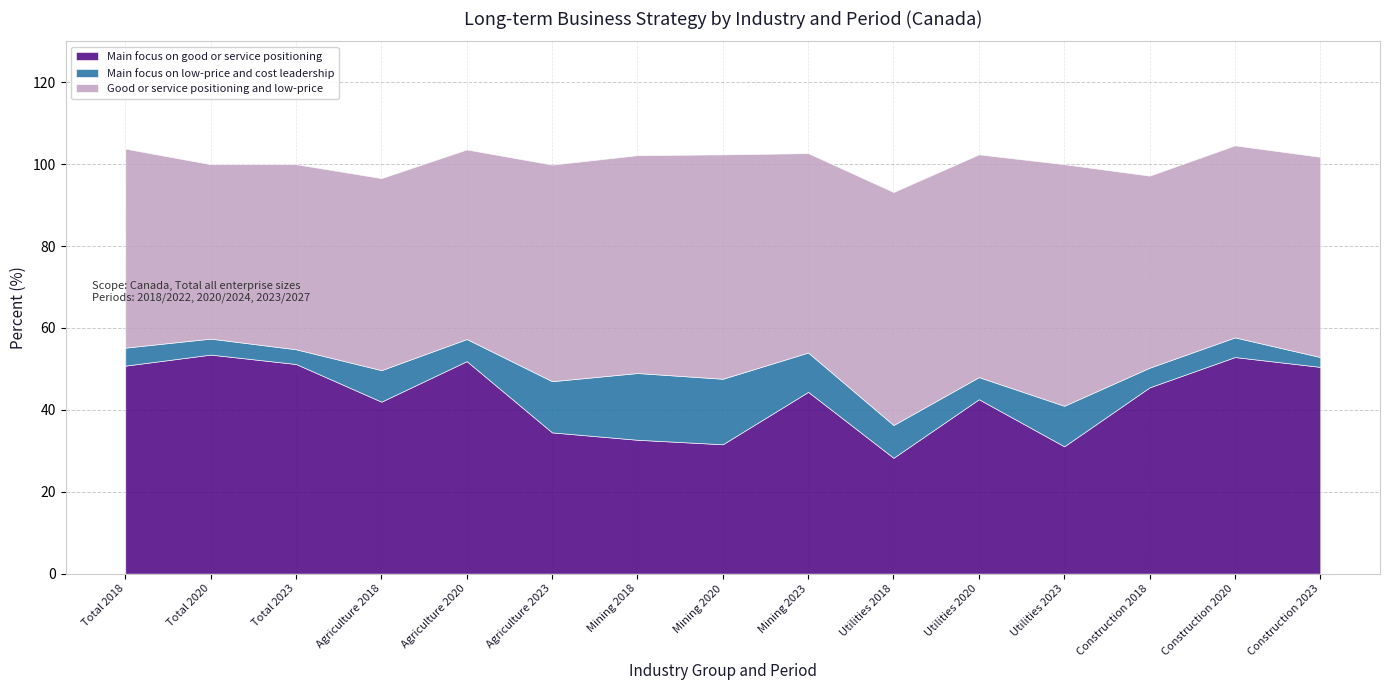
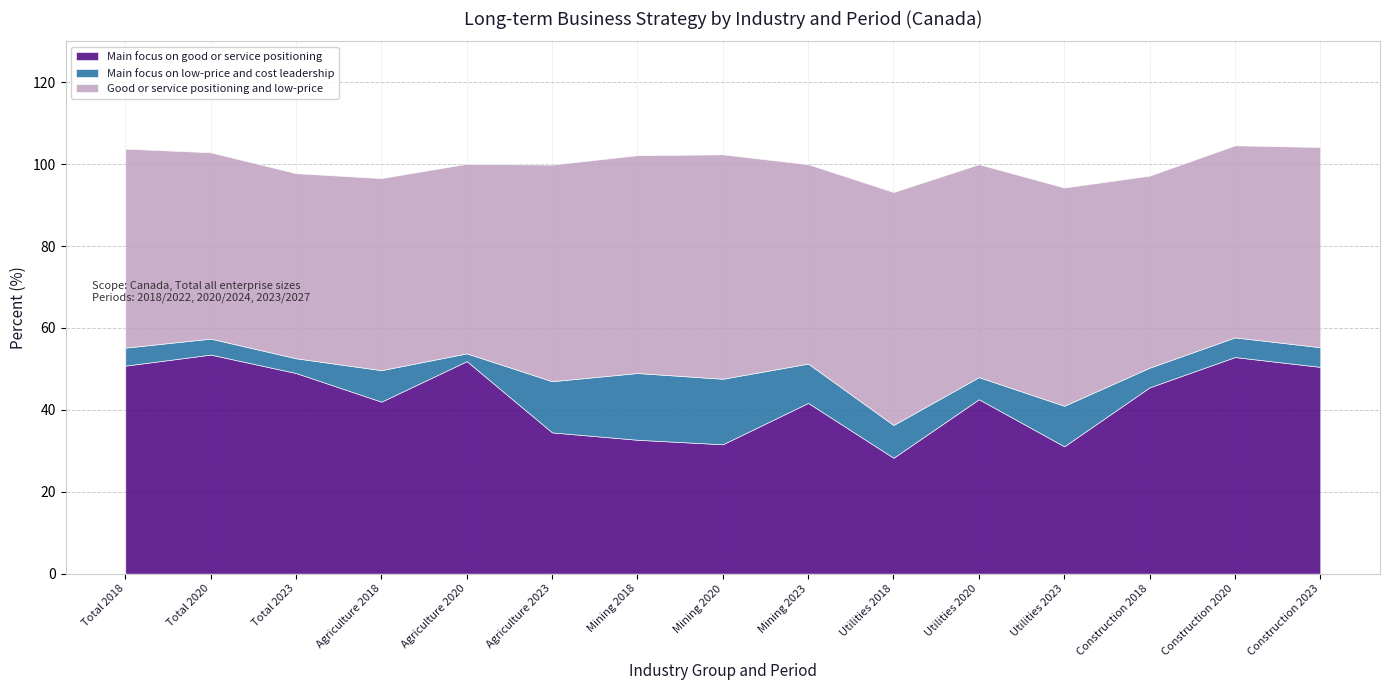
  {
    "Main focus on good or service positioning": {
      "Total 2018": 51,
      "Total 2020": 54,
-     "Total 2023": 51,
+     "Total 2023": 49,
      "Agriculture 2018": 42,
      "Agriculture 2020": 52,
      "Agriculture 2023": 35,
      "Mining 2018": 33,
      "Mining 2020": 32,
-     "Mining 2023": 44,
+     "Mining 2023": 42,
      "Utilities 2018": 28,
      "Utilities 2020": 43,
      "Utilities 2023": 31,
      "Construction 2018": 46,
      "Construction 2020": 53,
      "Construction 2023": 51
    },
    "Main focus on low-price and cost leadership": {
      "Total 2018": 4,
      "Total 2020": 4,
      "Total 2023": 4,
      "Agriculture 2018": 8,
-     "Agriculture 2020": 5,
+     "Agriculture 2020": 2,
      "Agriculture 2023": 13,
      "Mining 2018": 16,
      "Mining 2020": 16,
      "Mining 2023": 10,
      "Utilities 2018": 8,
      "Utilities 2020": 5,
      "Utilities 2023": 10,
      "Construction 2018": 5,
      "Construction 2020": 5,
-     "Construction 2023": 2
+     "Construction 2023": 5
    },
    "Good or service positioning and low-price": {
      "Total 2018": 49,
-     "Total 2020": 43,
+     "Total 2020": 46,
      "Total 2023": 45,
      "Agriculture 2018": 47,
      "Agriculture 2020": 46,
      "Agriculture 2023": 53,
      "Mining 2018": 53,
      "Mining 2020": 55,
      "Mining 2023": 49,
      "Utilities 2018": 57,
-     "Utilities 2020": 54,
-     "Utilities 2023": 59,
+     "Utilities 2020": 52,
+     "Utilities 2023": 53,
      "Construction 2018": 47,
      "Construction 2020": 47,
      "Construction 2023": 49
    }
  }
